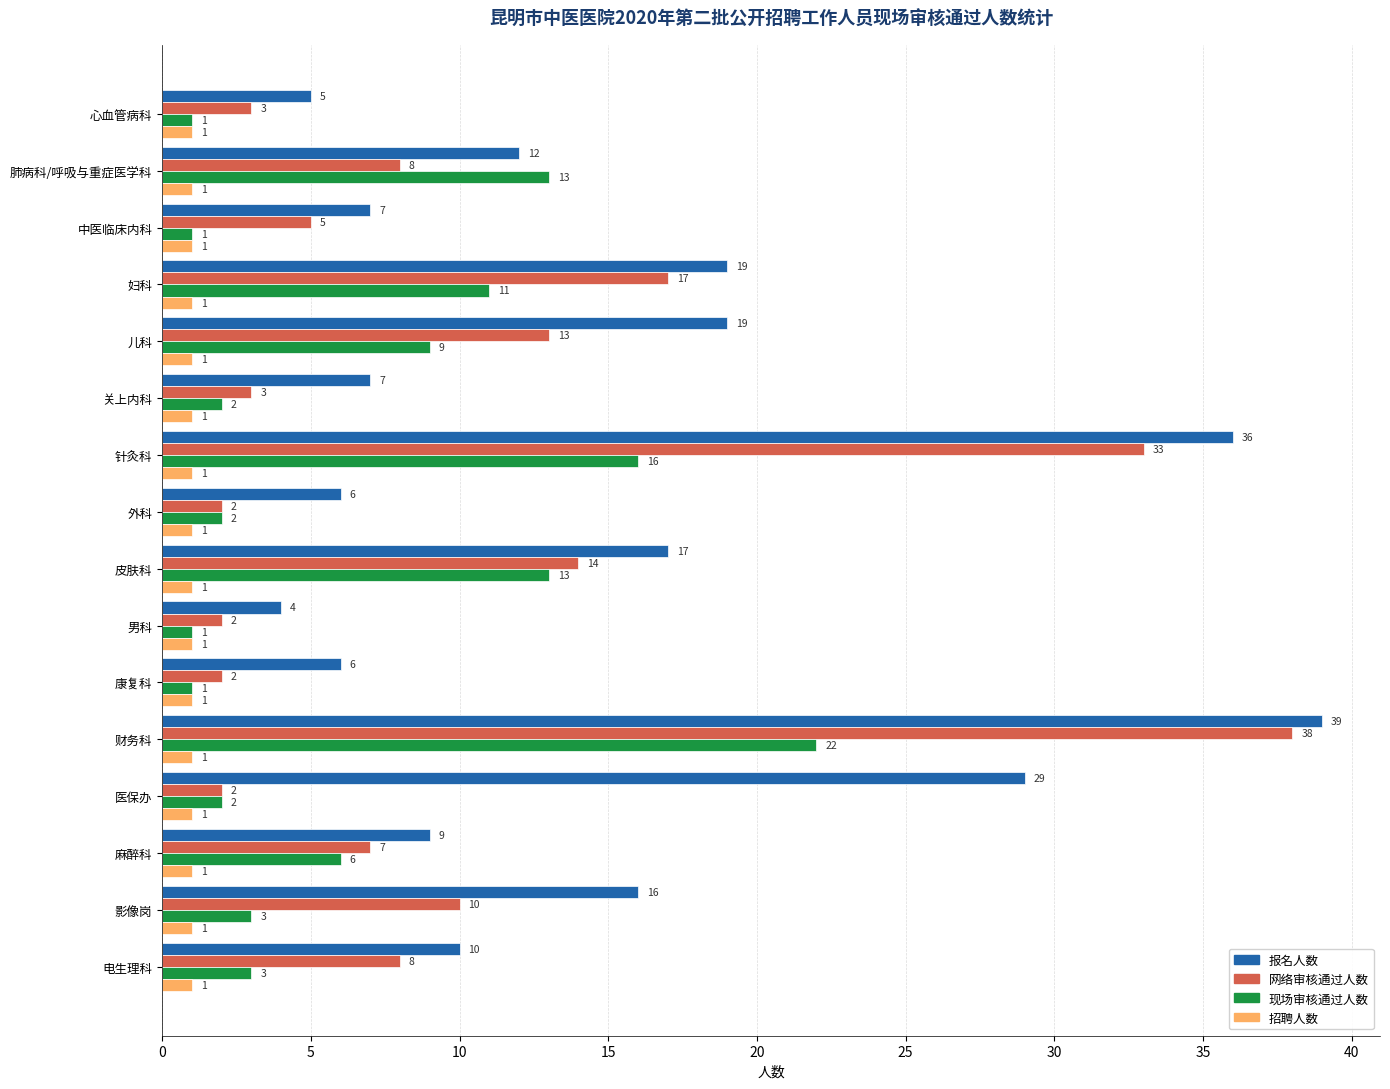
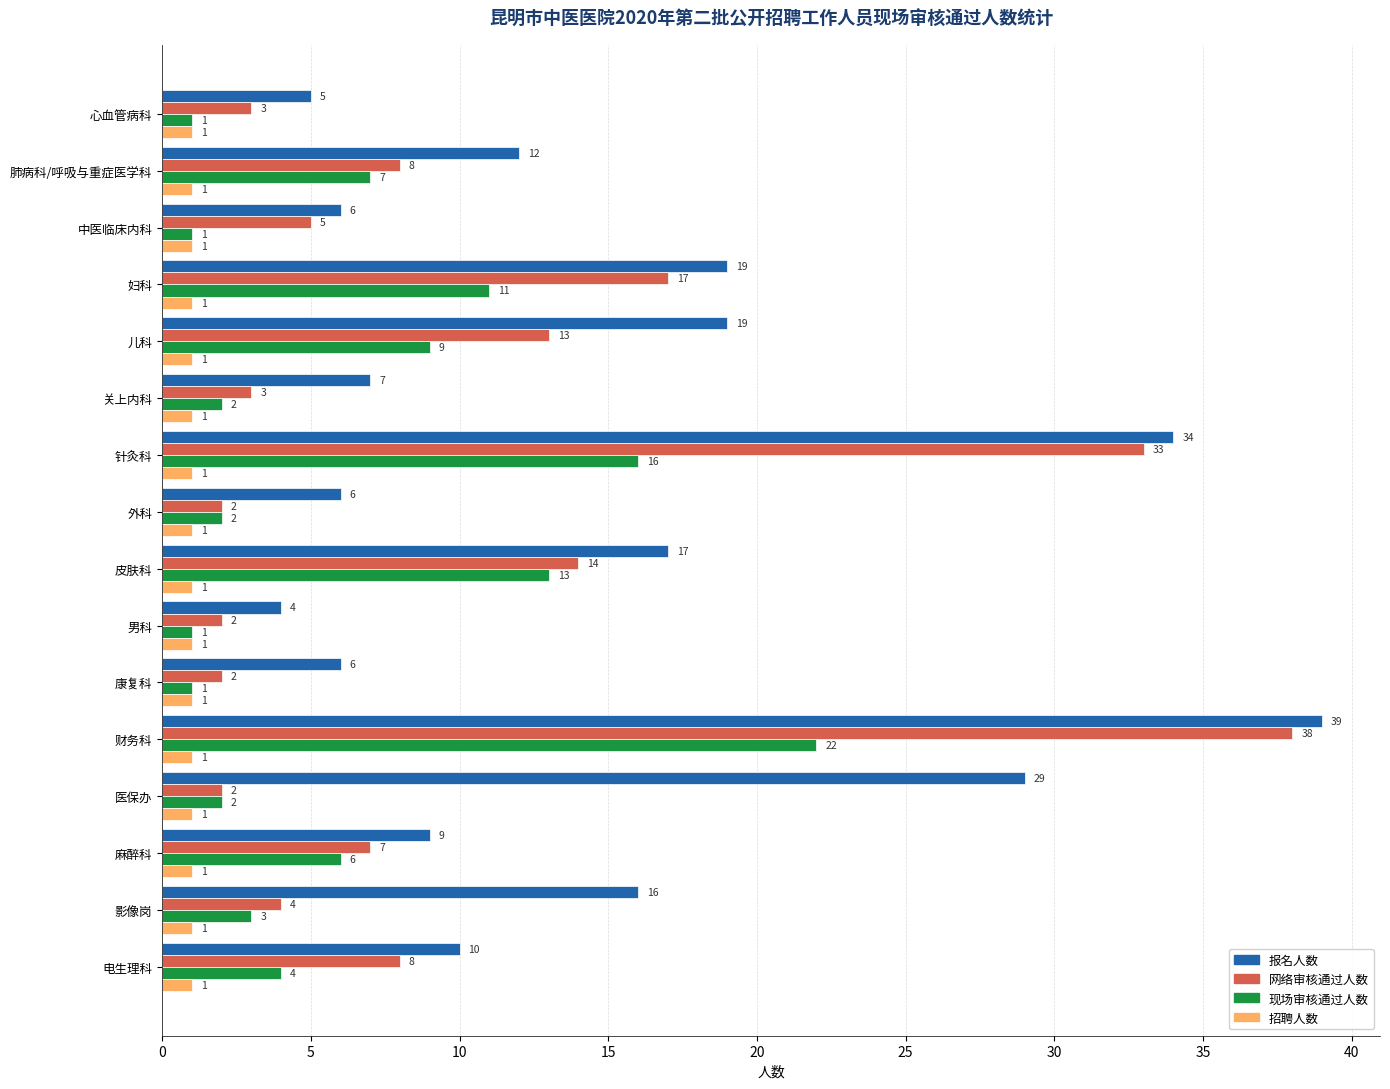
  {
    "报名人数": {
      "心血管病科": 5,
      "肺病科/呼吸与重症医学科": 12,
-     "中医临床内科": 7,
+     "中医临床内科": 6,
      "妇科": 19,
      "儿科": 19,
      "关上内科": 7,
-     "针灸科": 36,
+     "针灸科": 34,
      "外科": 6,
      "皮肤科": 17,
      "男科": 4,
      "康复科": 6,
      "财务科": 39,
      "医保办": 29,
      "麻醉科": 9,
      "影像岗": 16,
      "电生理科": 10
    },
    "网络审核通过人数": {
      "心血管病科": 3,
      "肺病科/呼吸与重症医学科": 8,
      "中医临床内科": 5,
      "妇科": 17,
      "儿科": 13,
      "关上内科": 3,
      "针灸科": 33,
      "外科": 2,
      "皮肤科": 14,
      "男科": 2,
      "康复科": 2,
      "财务科": 38,
      "医保办": 2,
      "麻醉科": 7,
-     "影像岗": 10,
+     "影像岗": 4,
      "电生理科": 8
    },
    "现场审核通过人数": {
      "心血管病科": 1,
-     "肺病科/呼吸与重症医学科": 13,
+     "肺病科/呼吸与重症医学科": 7,
      "中医临床内科": 1,
      "妇科": 11,
      "儿科": 9,
      "关上内科": 2,
      "针灸科": 16,
      "外科": 2,
      "皮肤科": 13,
      "男科": 1,
      "康复科": 1,
      "财务科": 22,
      "医保办": 2,
      "麻醉科": 6,
      "影像岗": 3,
-     "电生理科": 3
+     "电生理科": 4
    },
    "招聘人数": {
      "心血管病科": 1,
      "肺病科/呼吸与重症医学科": 1,
      "中医临床内科": 1,
      "妇科": 1,
      "儿科": 1,
      "关上内科": 1,
      "针灸科": 1,
      "外科": 1,
      "皮肤科": 1,
      "男科": 1,
      "康复科": 1,
      "财务科": 1,
      "医保办": 1,
      "麻醉科": 1,
      "影像岗": 1,
      "电生理科": 1
    }
  }
